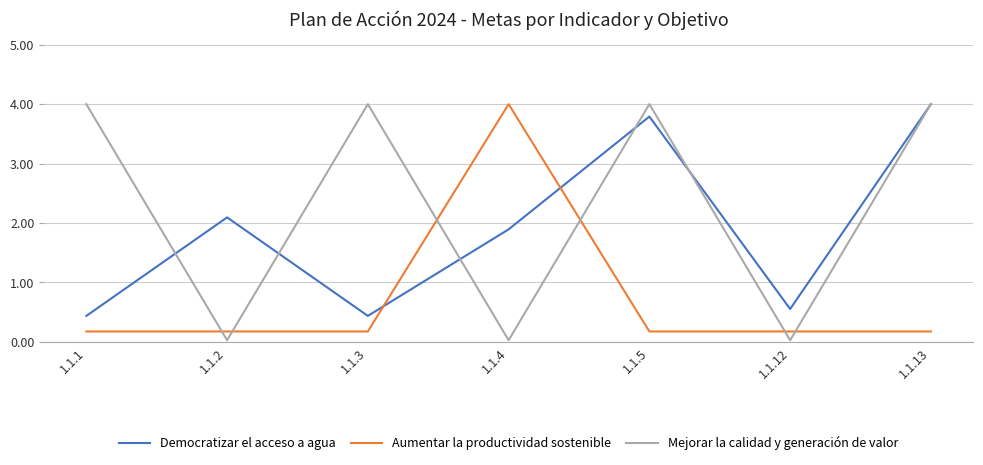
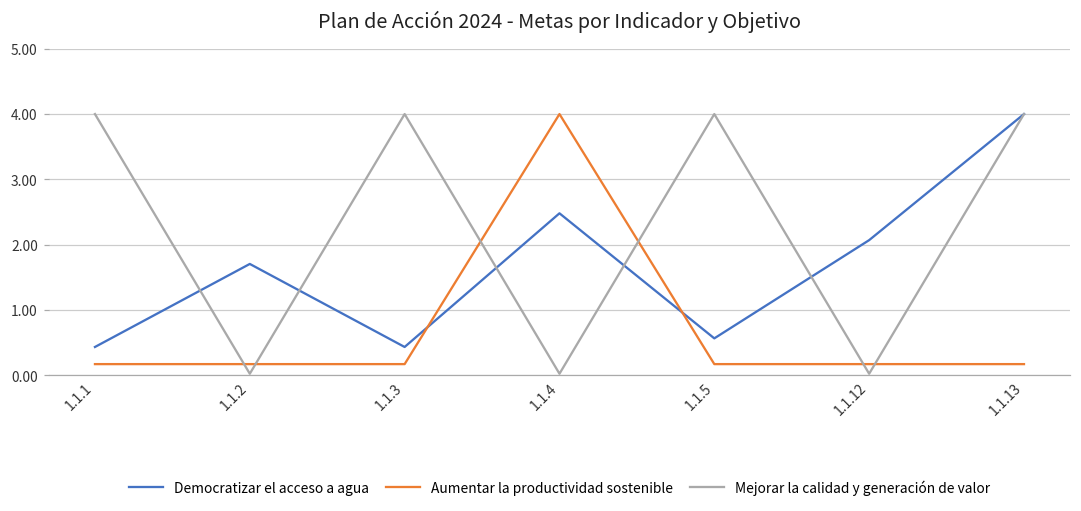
  {
    "Democratizar el acceso a agua": {
      "1.1.1": 0.4,
-     "1.1.2": 2.1,
+     "1.1.2": 1.7,
      "1.1.3": 0.4,
-     "1.1.4": 1.9,
-     "1.1.5": 3.8,
-     "1.1.12": 0.6
+     "1.1.4": 2.5,
+     "1.1.5": 0.6,
+     "1.1.12": 2.1
    },
    "Aumentar la productividad sostenible": {
      "1.1.1": 0.2,
      "1.1.2": 0.2,
      "1.1.3": 0.2,
      "1.1.4": 4.0,
      "1.1.5": 0.2,
      "1.1.12": 0.2,
      "1.1.13": 0.2
    },
    "Mejorar la calidad y generación de valor": {
      "1.1.1": 4.0,
      "1.1.2": 0.0,
      "1.1.3": 4.0,
      "1.1.4": 0.0,
      "1.1.5": 4.0,
      "1.1.12": 0.0
    }
  }
